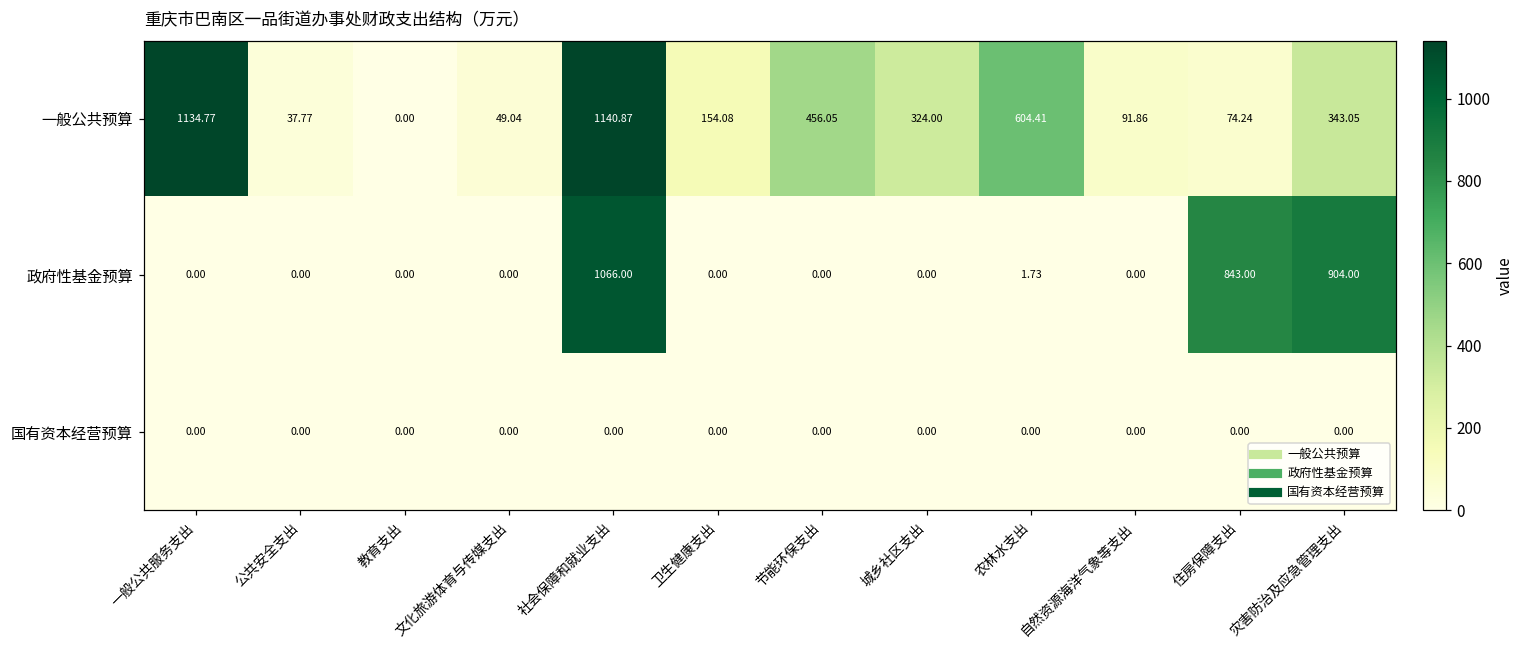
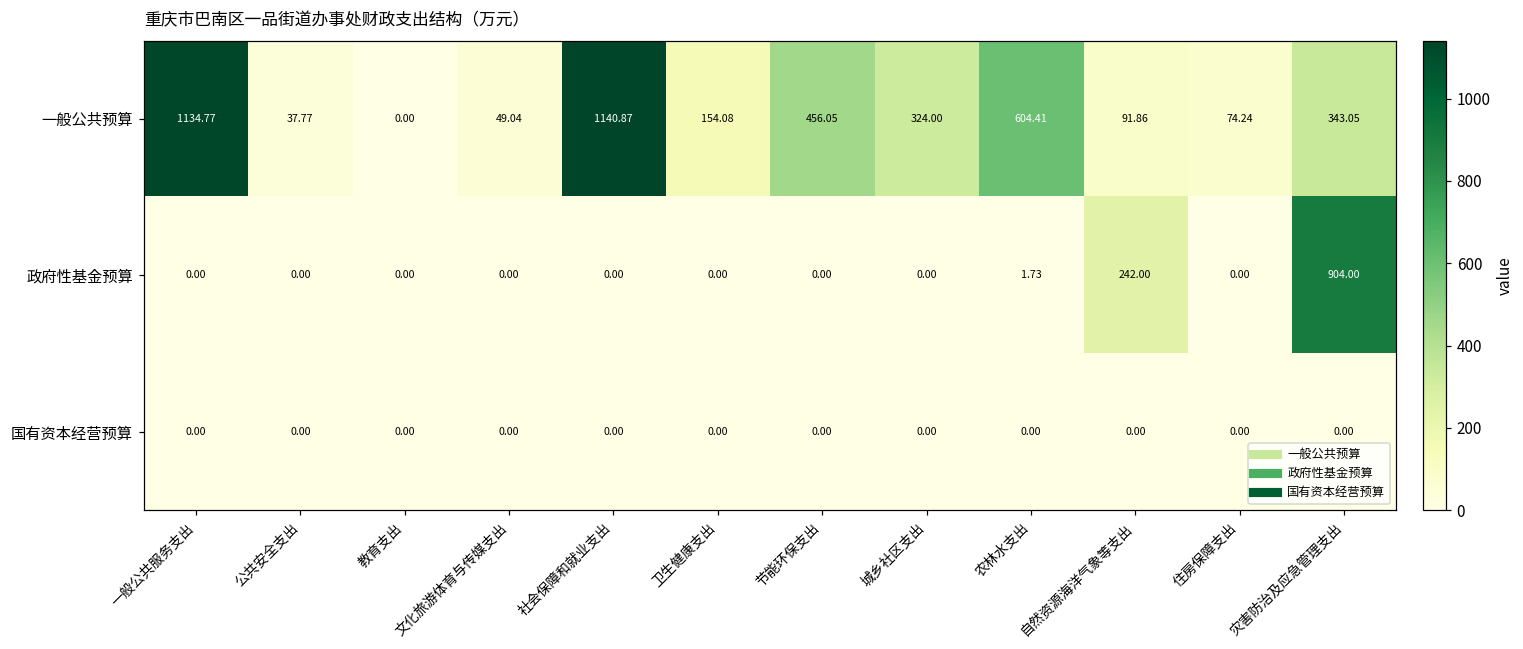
  {
    "一般公共预算": {
      "一般公共服务支出": 1134.77,
      "公共安全支出": 37.77,
      "教育支出": 0.00,
      "文化旅游体育与传媒支出": 49.04,
      "社会保障和就业支出": 1140.87,
      "卫生健康支出": 154.08,
      "节能环保支出": 456.05,
      "城乡社区支出": 324.00,
      "农林水支出": 604.41,
      "自然资源海洋气象等支出": 91.86,
      "住房保障支出": 74.24,
      "灾害防治及应急管理支出": 343.05
    },
    "政府性基金预算": {
      "一般公共服务支出": 0.00,
      "公共安全支出": 0.00,
      "教育支出": 0.00,
      "文化旅游体育与传媒支出": 0.00,
-     "社会保障和就业支出": 1066.00,
+     "社会保障和就业支出": 0.00,
      "卫生健康支出": 0.00,
      "节能环保支出": 0.00,
      "城乡社区支出": 0.00,
      "农林水支出": 1.73,
-     "自然资源海洋气象等支出": 0.00,
-     "住房保障支出": 843.00,
+     "自然资源海洋气象等支出": 242.00,
+     "住房保障支出": 0.00,
      "灾害防治及应急管理支出": 904.00
    },
    "国有资本经营预算": {
      "一般公共服务支出": 0.00,
      "公共安全支出": 0.00,
      "教育支出": 0.00,
      "文化旅游体育与传媒支出": 0.00,
      "社会保障和就业支出": 0.00,
      "卫生健康支出": 0.00,
      "节能环保支出": 0.00,
      "城乡社区支出": 0.00,
      "农林水支出": 0.00,
      "自然资源海洋气象等支出": 0.00,
      "住房保障支出": 0.00,
      "灾害防治及应急管理支出": 0.00
    }
  }
